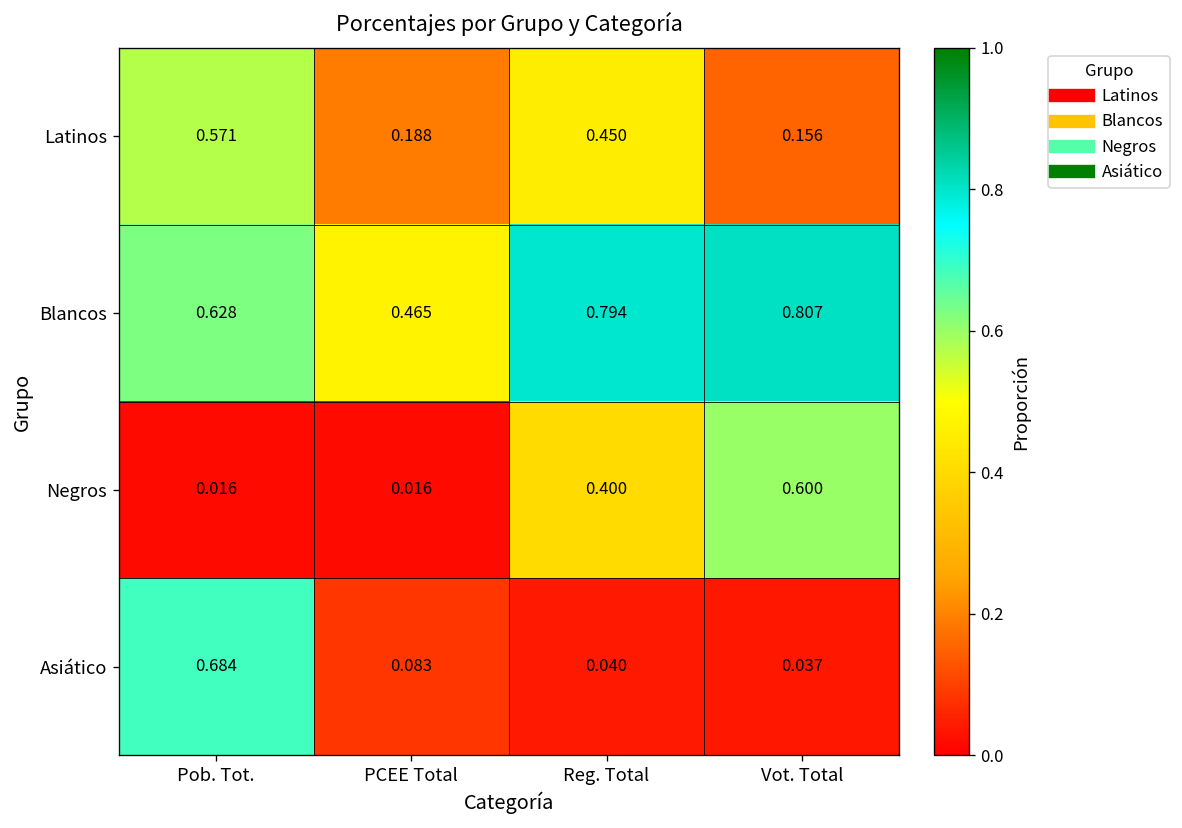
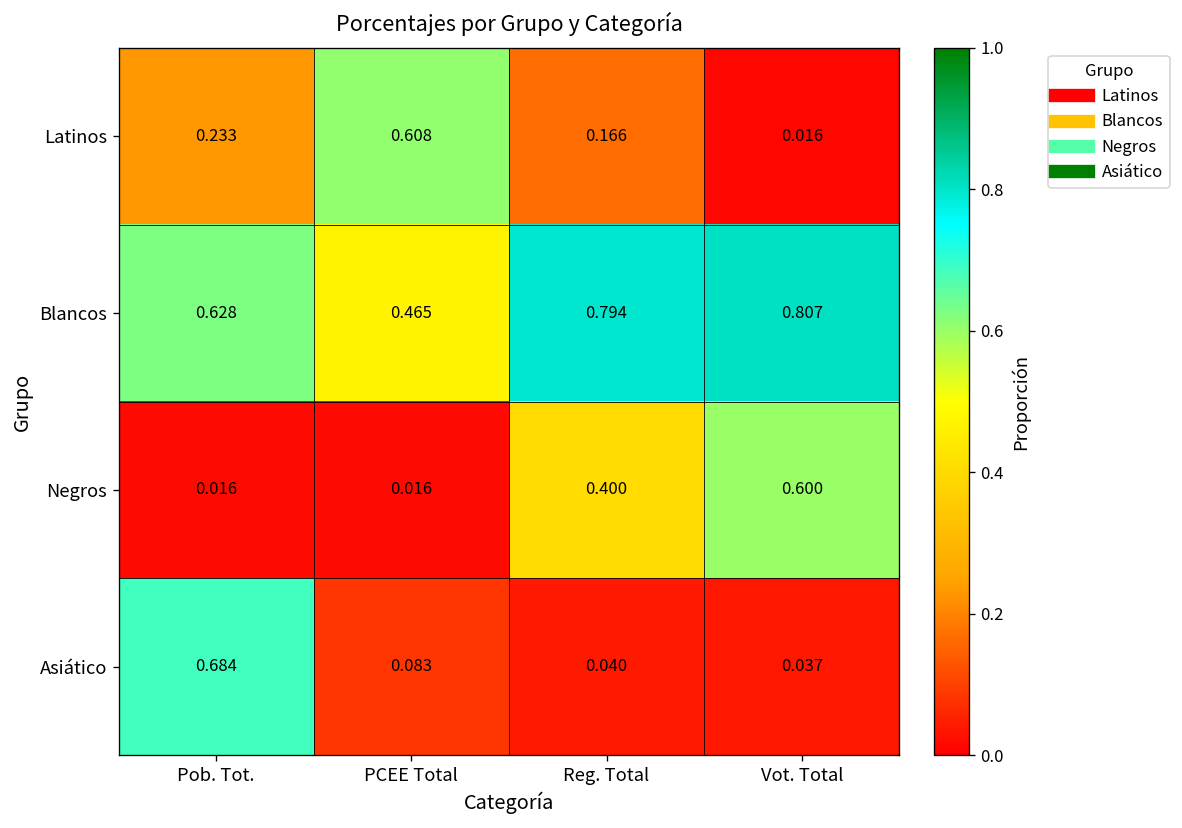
  {
    "Latinos": {
-     "Pob. Tot.": 0.571,
-     "PCEE Total": 0.188,
-     "Reg. Total": 0.450,
-     "Vot. Total": 0.156
+     "Pob. Tot.": 0.233,
+     "PCEE Total": 0.608,
+     "Reg. Total": 0.166,
+     "Vot. Total": 0.016
    },
    "Blancos": {
      "Pob. Tot.": 0.628,
      "PCEE Total": 0.465,
      "Reg. Total": 0.794,
      "Vot. Total": 0.807
    },
    "Negros": {
      "Pob. Tot.": 0.016,
      "PCEE Total": 0.016,
      "Reg. Total": 0.400,
      "Vot. Total": 0.600
    },
    "Asiático": {
      "Pob. Tot.": 0.684,
      "PCEE Total": 0.083,
      "Reg. Total": 0.040,
      "Vot. Total": 0.037
    }
  }
